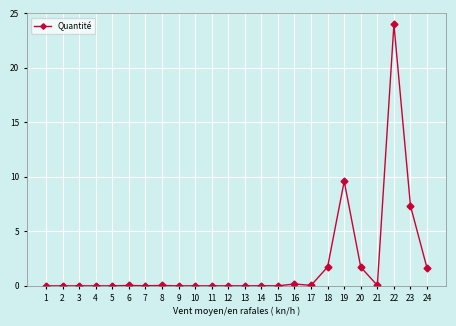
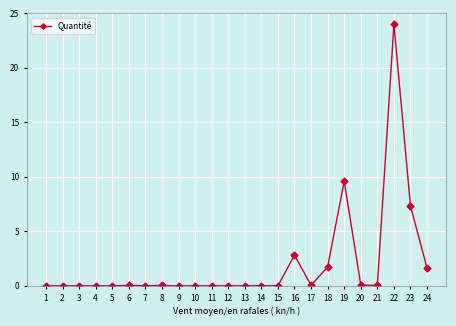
  {
    "1": 0.0,
    "2": 0.0,
    "3": 0.0,
    "4": 0.0,
    "5": 0.0,
    "6": 0.0,
    "7": 0.0,
    "8": 0.0,
    "9": 0.0,
    "10": 0.0,
    "11": 0.0,
    "12": 0.0,
    "13": 0.0,
    "14": 0.0,
    "15": 0.0,
-   "16": 0.2,
+   "16": 2.8,
    "17": 0.0,
    "18": 1.7,
    "19": 9.6,
-   "20": 1.7,
+   "20": 0.1,
    "21": 0.0,
    "22": 24.0,
    "23": 7.3,
    "24": 1.6
  }
